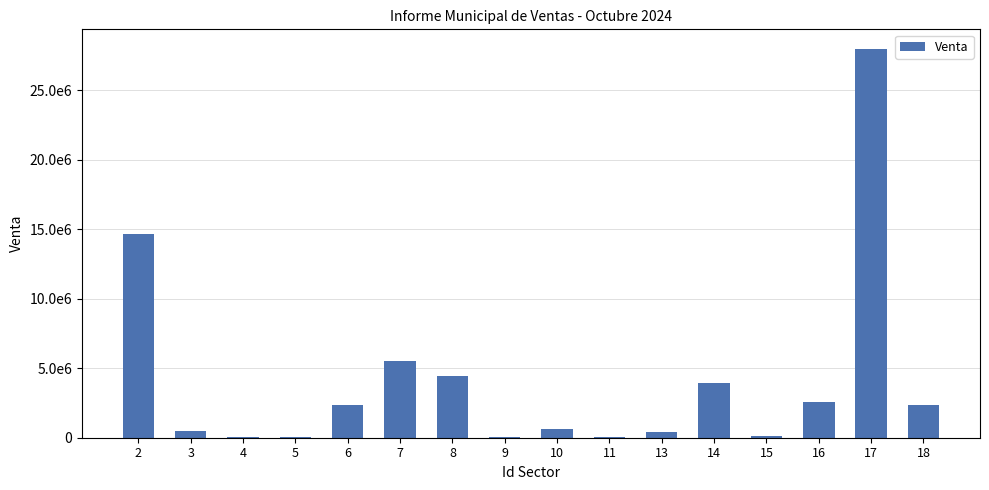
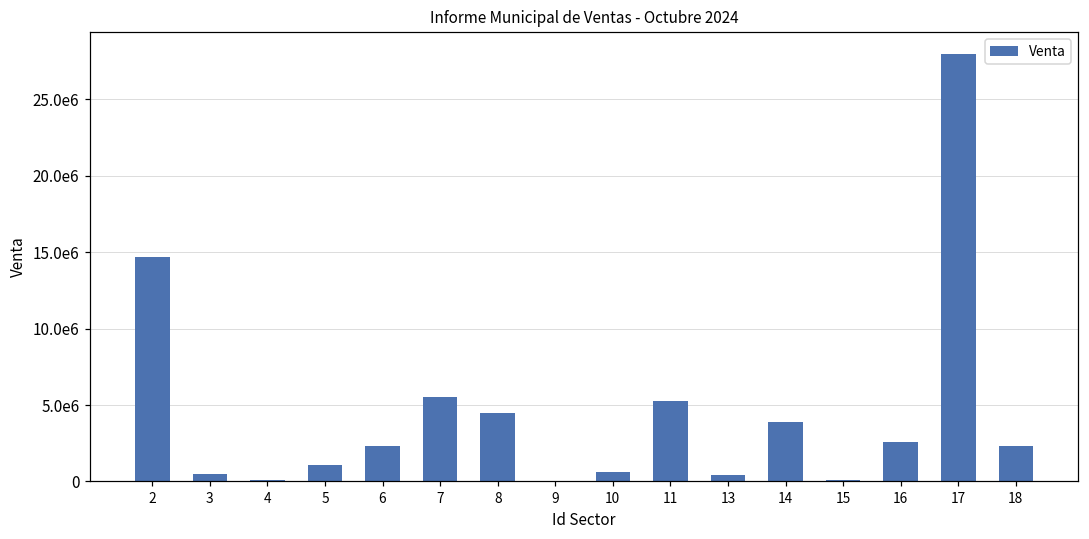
  {
    "2": 14700000,
    "3": 500000,
-   "5": 0,
+   "5": 1100000,
    "6": 2300000,
    "7": 5600000,
    "8": 4500000,
    "10": 600000,
-   "11": 100000,
+   "11": 5300000,
    "13": 400000,
    "14": 3900000,
    "16": 2600000,
    "17": 28000000,
    "18": 2300000
  }
